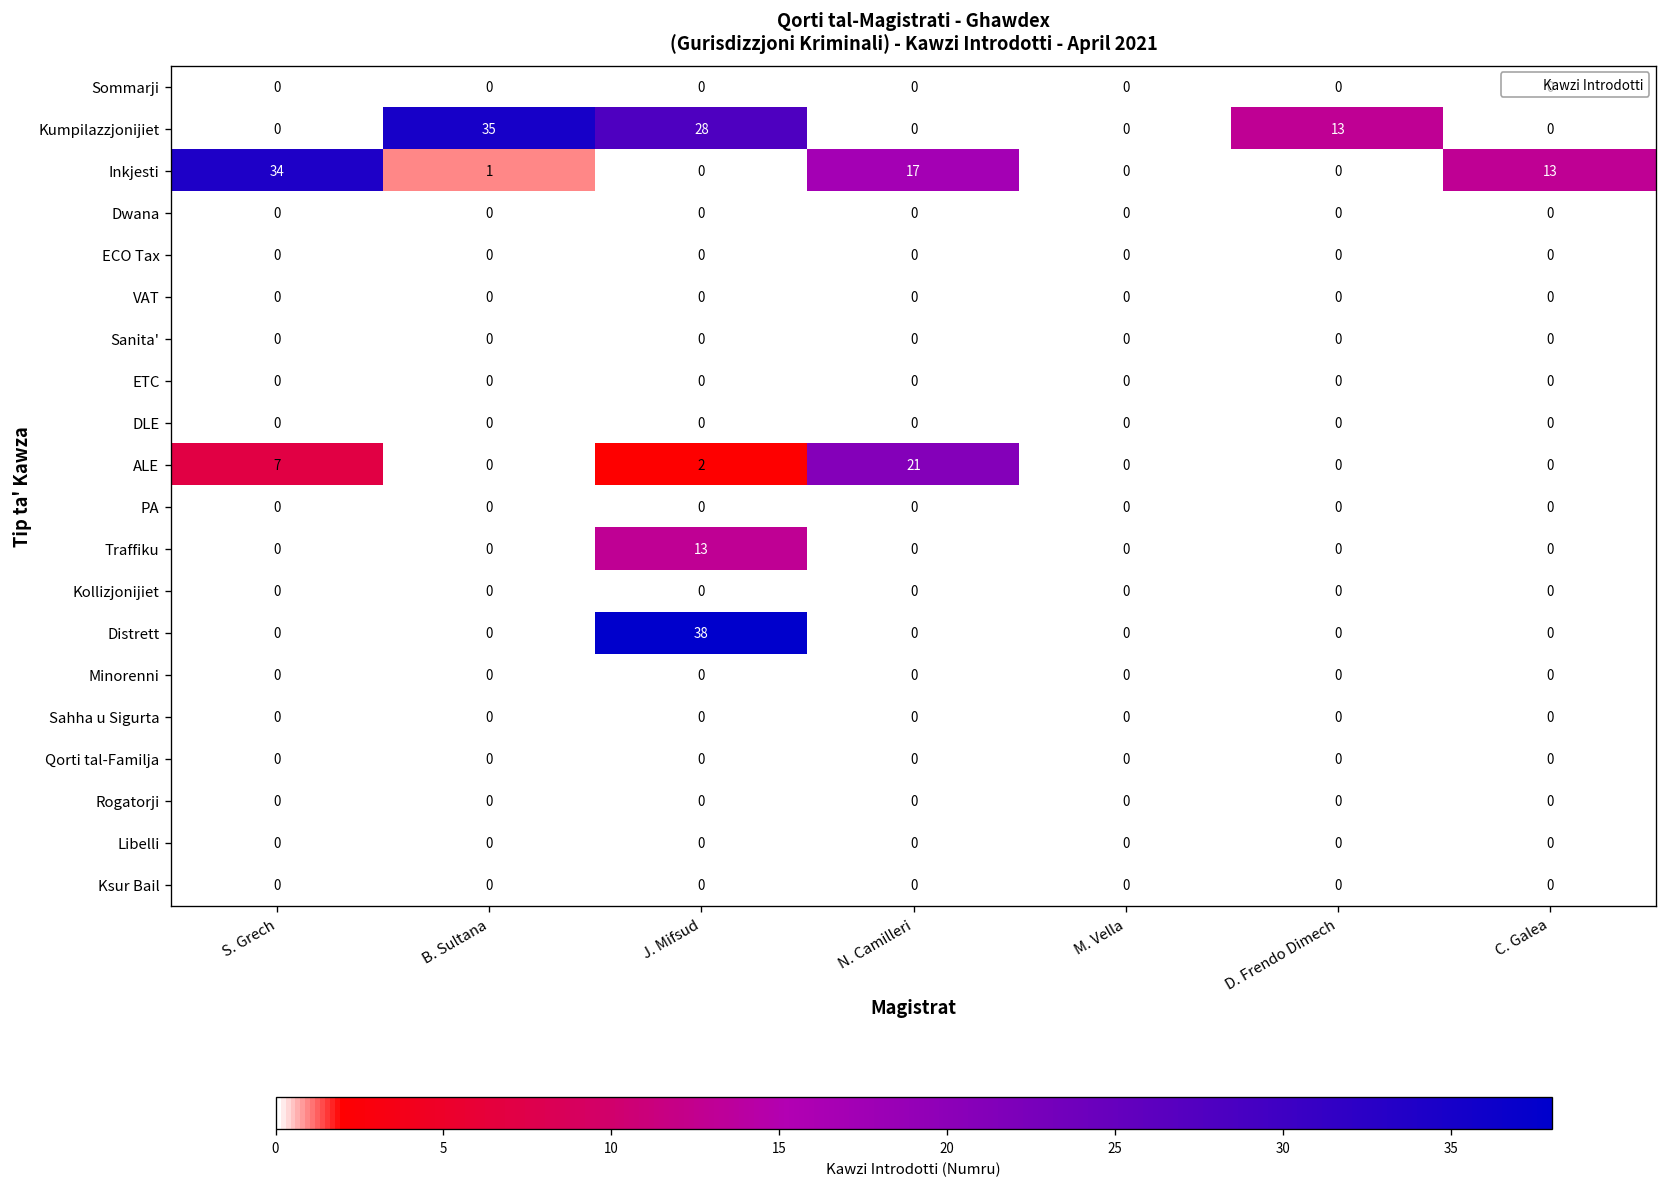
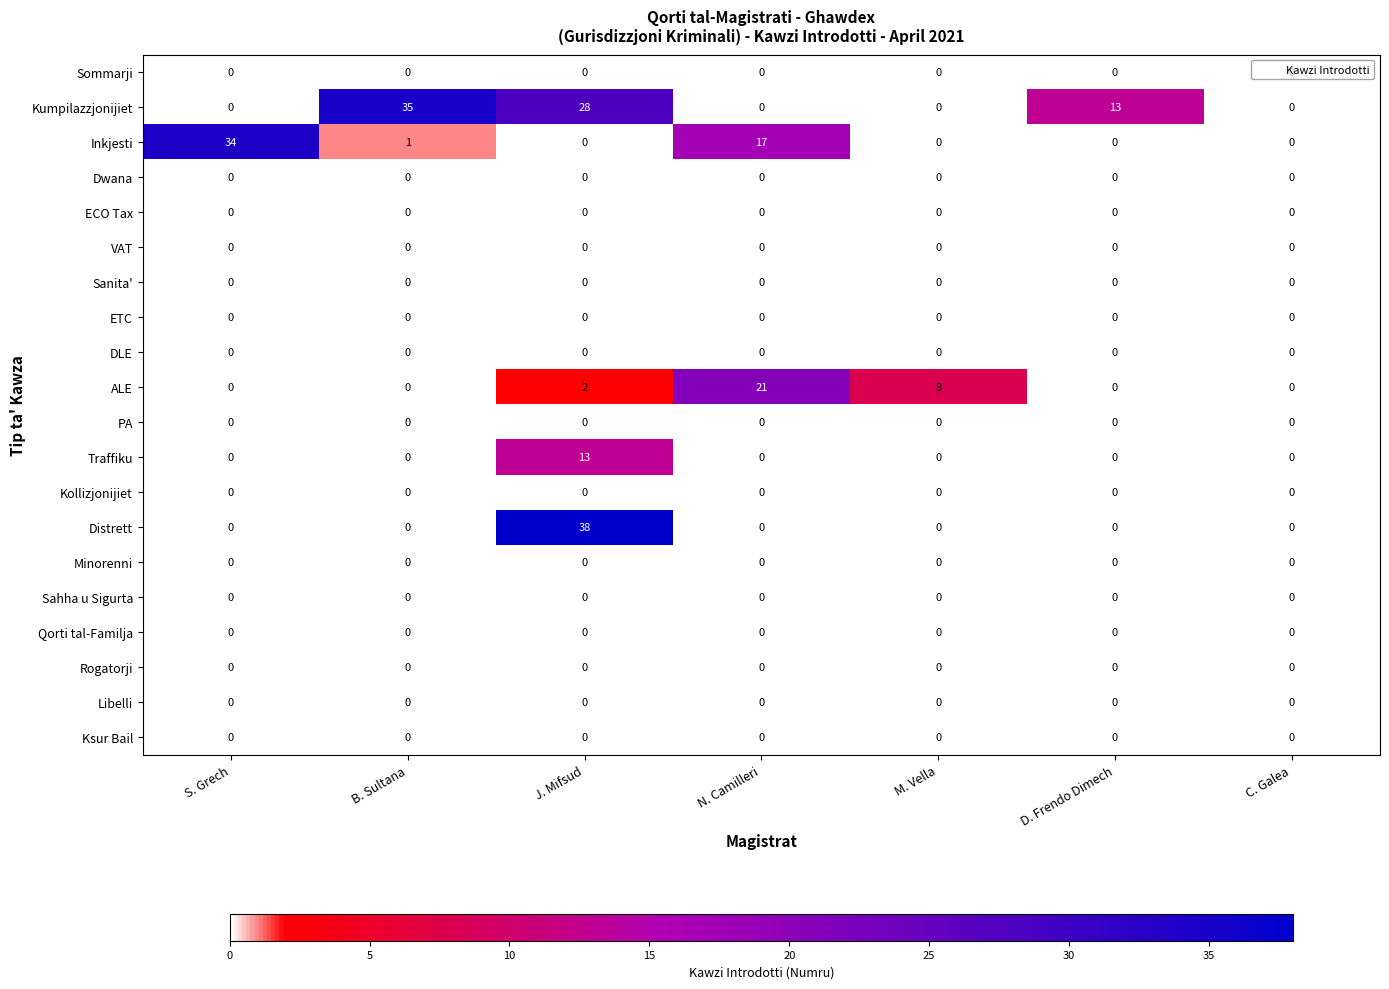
  {
    "Sommarji": {
      "S. Grech": 0,
      "B. Sultana": 0,
      "J. Mifsud": 0,
      "N. Camilleri": 0,
      "M. Vella": 0,
      "D. Frendo Dimech": 0
    },
    "Kumpilazzjonijiet": {
      "S. Grech": 0,
      "B. Sultana": 35,
      "J. Mifsud": 28,
      "N. Camilleri": 0,
      "M. Vella": 0,
      "D. Frendo Dimech": 13,
      "C. Galea": 0
    },
    "Inkjesti": {
      "S. Grech": 34,
      "B. Sultana": 1,
      "J. Mifsud": 0,
      "N. Camilleri": 17,
      "M. Vella": 0,
      "D. Frendo Dimech": 0,
-     "C. Galea": 13
+     "C. Galea": 0
    },
    "Dwana": {
      "S. Grech": 0,
      "B. Sultana": 0,
      "J. Mifsud": 0,
      "N. Camilleri": 0,
      "M. Vella": 0,
      "D. Frendo Dimech": 0,
      "C. Galea": 0
    },
    "ECO Tax": {
      "S. Grech": 0,
      "B. Sultana": 0,
      "J. Mifsud": 0,
      "N. Camilleri": 0,
      "M. Vella": 0,
      "D. Frendo Dimech": 0,
      "C. Galea": 0
    },
    "VAT": {
      "S. Grech": 0,
      "B. Sultana": 0,
      "J. Mifsud": 0,
      "N. Camilleri": 0,
      "M. Vella": 0,
      "D. Frendo Dimech": 0,
      "C. Galea": 0
    },
    "Sanita'": {
      "S. Grech": 0,
      "B. Sultana": 0,
      "J. Mifsud": 0,
      "N. Camilleri": 0,
      "M. Vella": 0,
      "D. Frendo Dimech": 0,
      "C. Galea": 0
    },
    "ETC": {
      "S. Grech": 0,
      "B. Sultana": 0,
      "J. Mifsud": 0,
      "N. Camilleri": 0,
      "M. Vella": 0,
      "D. Frendo Dimech": 0,
      "C. Galea": 0
    },
    "DLE": {
      "S. Grech": 0,
      "B. Sultana": 0,
      "J. Mifsud": 0,
      "N. Camilleri": 0,
      "M. Vella": 0,
      "D. Frendo Dimech": 0,
      "C. Galea": 0
    },
    "ALE": {
-     "S. Grech": 7,
+     "S. Grech": 0,
      "B. Sultana": 0,
      "J. Mifsud": 2,
      "N. Camilleri": 21,
-     "M. Vella": 0,
+     "M. Vella": 8,
      "D. Frendo Dimech": 0,
      "C. Galea": 0
    },
    "PA": {
      "S. Grech": 0,
      "B. Sultana": 0,
      "J. Mifsud": 0,
      "N. Camilleri": 0,
      "M. Vella": 0,
      "D. Frendo Dimech": 0,
      "C. Galea": 0
    },
    "Traffiku": {
      "S. Grech": 0,
      "B. Sultana": 0,
      "J. Mifsud": 13,
      "N. Camilleri": 0,
      "M. Vella": 0,
      "D. Frendo Dimech": 0,
      "C. Galea": 0
    },
    "Kollizjonijiet": {
      "S. Grech": 0,
      "B. Sultana": 0,
      "J. Mifsud": 0,
      "N. Camilleri": 0,
      "M. Vella": 0,
      "D. Frendo Dimech": 0,
      "C. Galea": 0
    },
    "Distrett": {
      "S. Grech": 0,
      "B. Sultana": 0,
      "J. Mifsud": 38,
      "N. Camilleri": 0,
      "M. Vella": 0,
      "D. Frendo Dimech": 0,
      "C. Galea": 0
    },
    "Minorenni": {
      "S. Grech": 0,
      "B. Sultana": 0,
      "J. Mifsud": 0,
      "N. Camilleri": 0,
      "M. Vella": 0,
      "D. Frendo Dimech": 0,
      "C. Galea": 0
    },
    "Sahha u Sigurta": {
      "S. Grech": 0,
      "B. Sultana": 0,
      "J. Mifsud": 0,
      "N. Camilleri": 0,
      "M. Vella": 0,
      "D. Frendo Dimech": 0,
      "C. Galea": 0
    },
    "Qorti tal-Familja": {
      "S. Grech": 0,
      "B. Sultana": 0,
      "J. Mifsud": 0,
      "N. Camilleri": 0,
      "M. Vella": 0,
      "D. Frendo Dimech": 0,
      "C. Galea": 0
    },
    "Rogatorji": {
      "S. Grech": 0,
      "B. Sultana": 0,
      "J. Mifsud": 0,
      "N. Camilleri": 0,
      "M. Vella": 0,
      "D. Frendo Dimech": 0,
      "C. Galea": 0
    },
    "Libelli": {
      "S. Grech": 0,
      "B. Sultana": 0,
      "J. Mifsud": 0,
      "N. Camilleri": 0,
      "M. Vella": 0,
      "D. Frendo Dimech": 0,
      "C. Galea": 0
    },
    "Ksur Bail": {
      "S. Grech": 0,
      "B. Sultana": 0,
      "J. Mifsud": 0,
      "N. Camilleri": 0,
      "M. Vella": 0,
      "D. Frendo Dimech": 0,
      "C. Galea": 0
    }
  }
